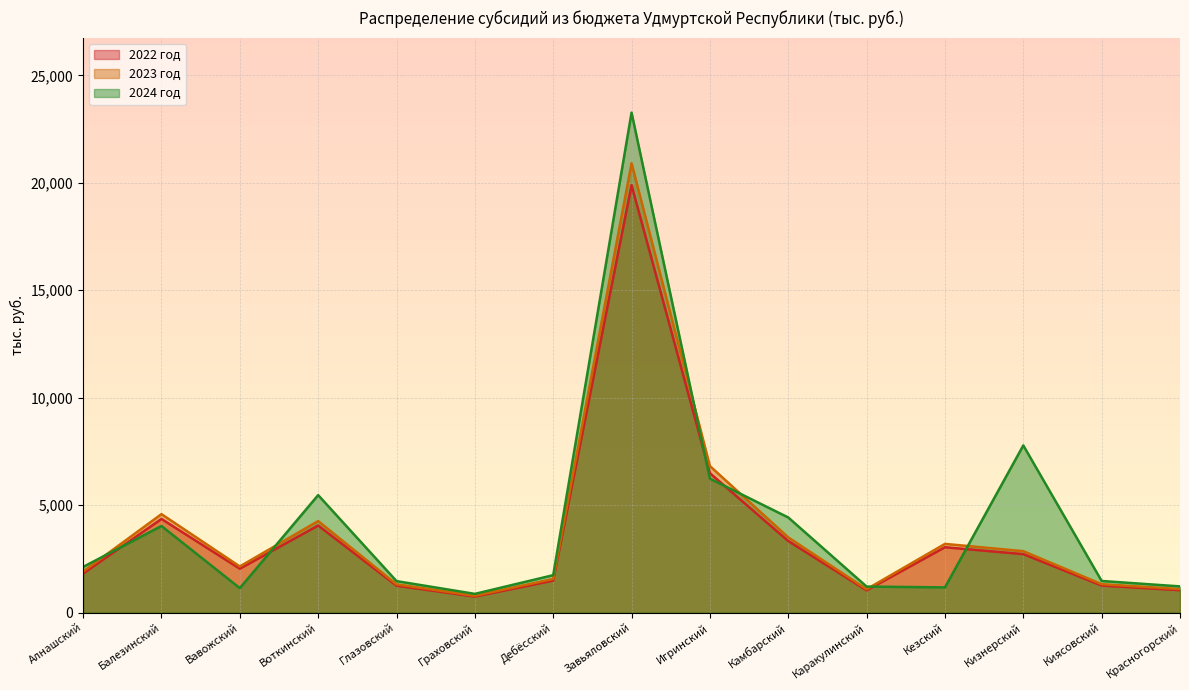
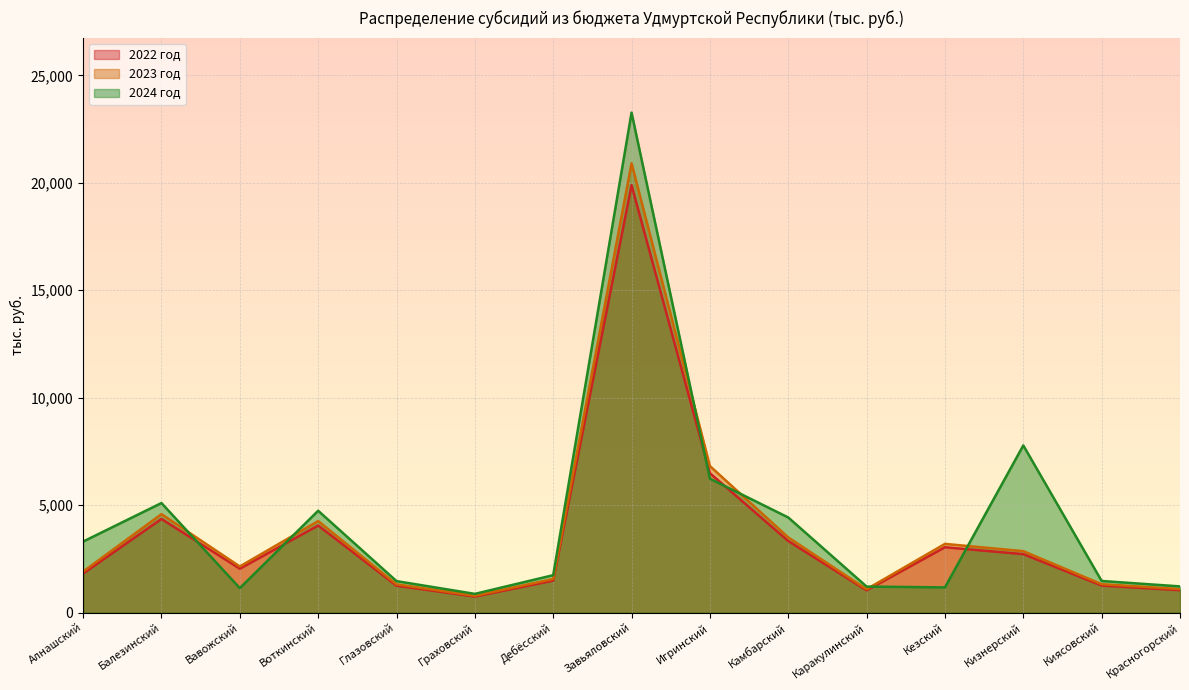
  {
    "2024 год": {
-     "Алнашский": "2,100",
-     "Балезинский": "4,000",
+     "Алнашский": "3,300",
+     "Балезинский": "5,100",
      "Вавожский": "1,100",
-     "Воткинский": "5,500",
+     "Воткинский": "4,700",
      "Глазовский": "1,500",
      "Дебёсский": "1,700",
      "Завьяловский": "23,300",
      "Игринский": "6,200",
      "Камбарский": "4,400",
      "Каракулинский": "1,200",
      "Кезский": "1,200",
      "Кизнерский": "7,800",
      "Киясовский": "1,500",
      "Красногорский": "1,200"
    }
  }
